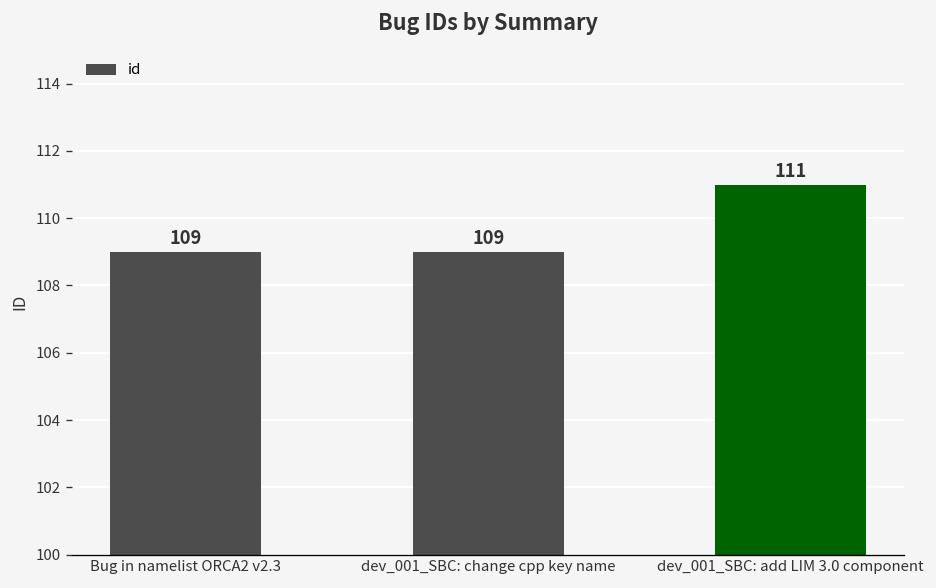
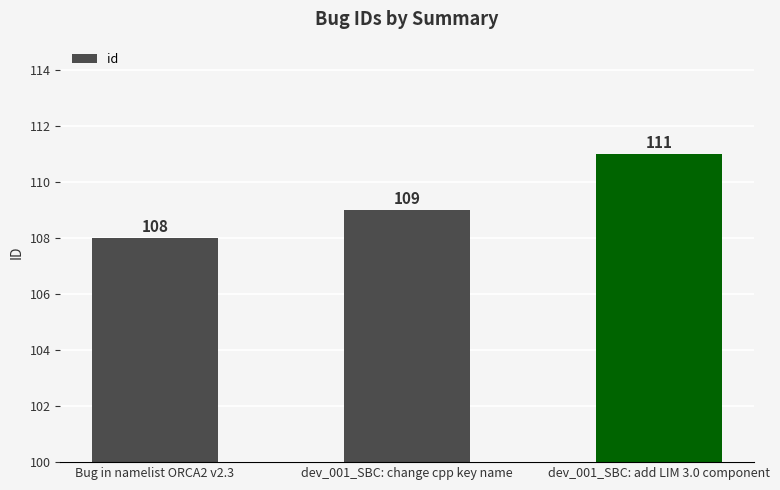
  {
-   "Bug in namelist ORCA2 v2.3": 109,
+   "Bug in namelist ORCA2 v2.3": 108,
    "dev_001_SBC: change cpp key name": 109,
    "dev_001_SBC: add LIM 3.0 component": 111
  }
